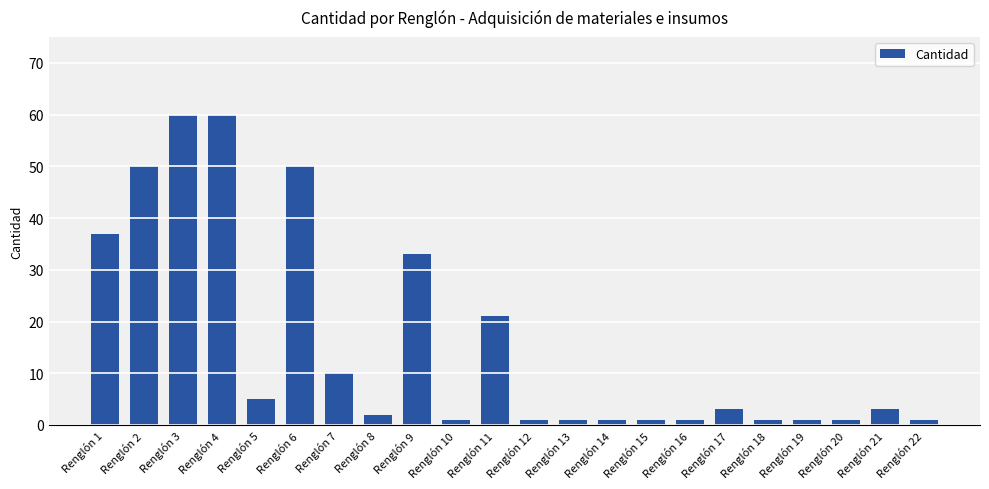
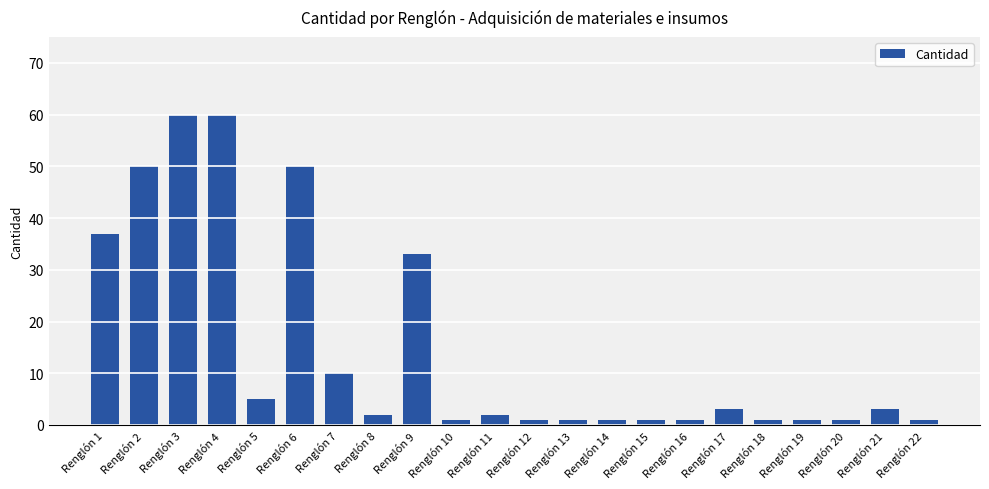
  {
    "Renglón 1": 37,
    "Renglón 2": 50,
    "Renglón 3": 60,
    "Renglón 4": 60,
    "Renglón 5": 5,
    "Renglón 6": 50,
    "Renglón 7": 10,
    "Renglón 8": 2,
    "Renglón 9": 33,
    "Renglón 10": 1,
-   "Renglón 11": 21,
+   "Renglón 11": 2,
    "Renglón 12": 1,
    "Renglón 13": 1,
    "Renglón 14": 1,
    "Renglón 15": 1,
    "Renglón 16": 1,
    "Renglón 17": 3,
    "Renglón 18": 1,
    "Renglón 19": 1,
    "Renglón 20": 1,
    "Renglón 21": 3,
    "Renglón 22": 1
  }
